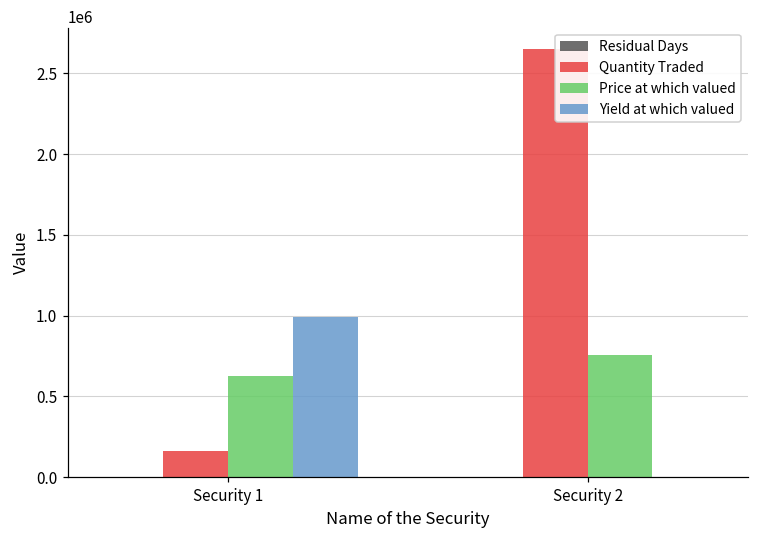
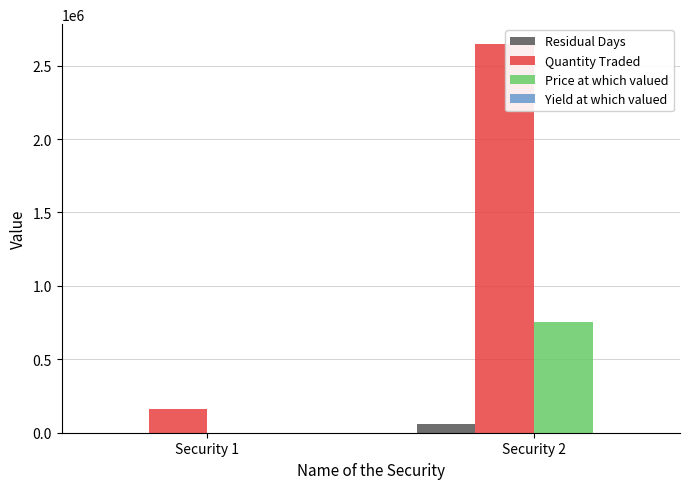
  {
    "Residual Days": {
-     "Security 2": 0
+     "Security 2": 60000
    },
    "Quantity Traded": {
      "Security 1": 160000,
      "Security 2": 2650000
    },
    "Price at which valued": {
-     "Security 1": 630000,
+     "Security 1": 0,
      "Security 2": 760000
    },
    "Yield at which valued": {
-     "Security 1": 990000
+     "Security 1": 0
    }
  }
